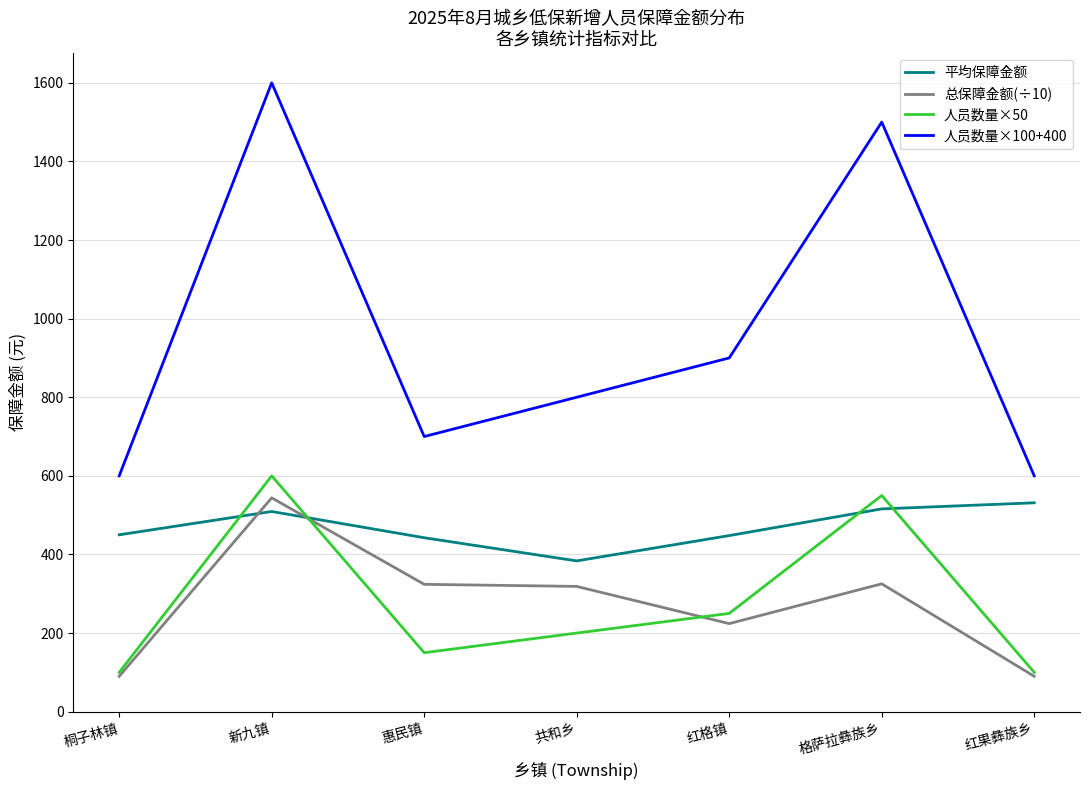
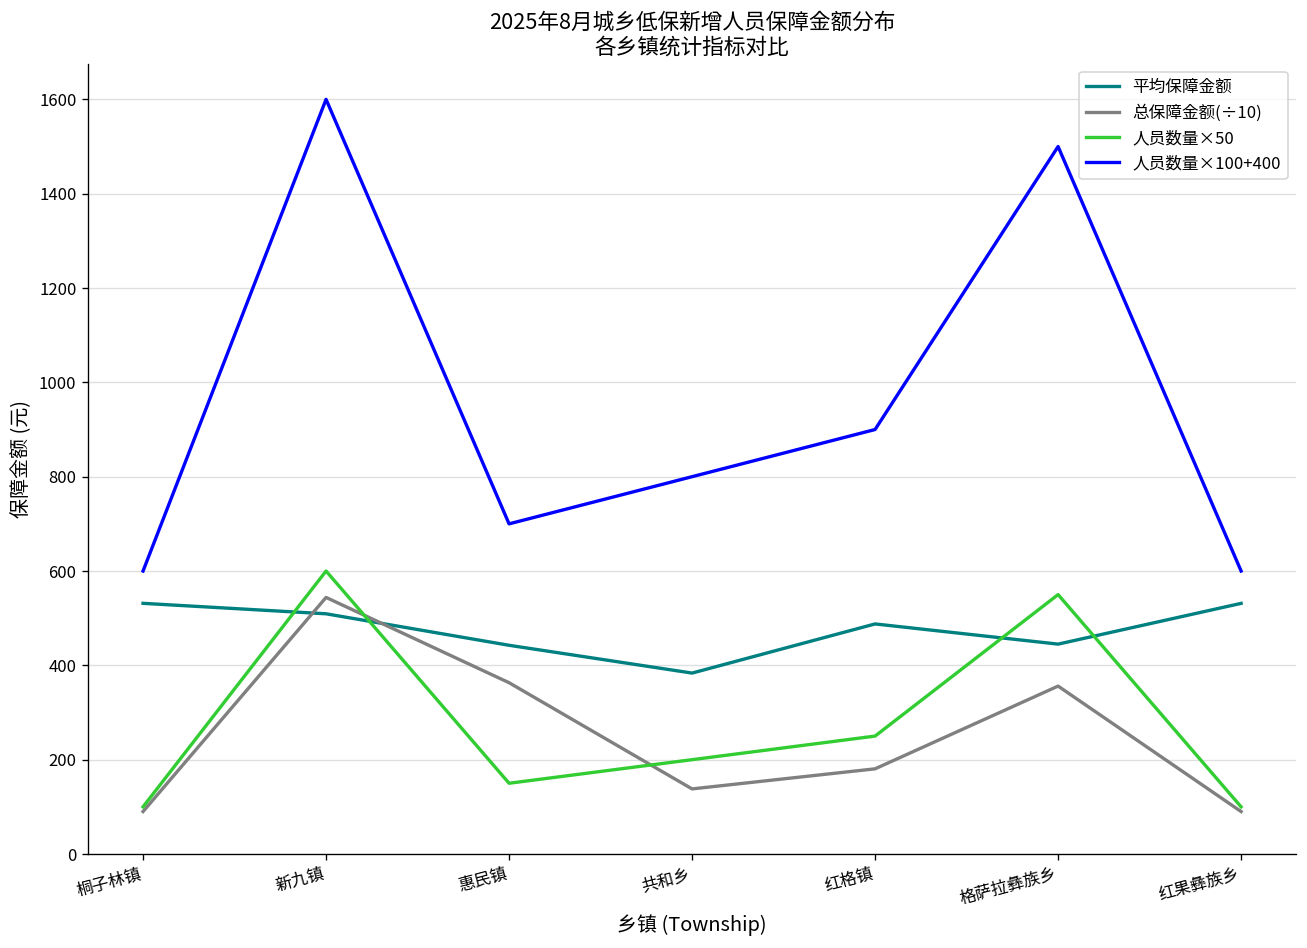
  {
    "平均保障金额": {
-     "桐子林镇": 450,
+     "桐子林镇": 530,
      "新九镇": 510,
      "惠民镇": 440,
      "共和乡": 380,
-     "红格镇": 450,
-     "格萨拉彝族乡": 520,
+     "红格镇": 490,
+     "格萨拉彝族乡": 450,
      "红果彝族乡": 530
    },
    "总保障金额(÷10)": {
      "桐子林镇": 90,
      "新九镇": 540,
-     "惠民镇": 320,
-     "共和乡": 320,
-     "红格镇": 220,
-     "格萨拉彝族乡": 330,
+     "惠民镇": 360,
+     "共和乡": 140,
+     "红格镇": 180,
+     "格萨拉彝族乡": 360,
      "红果彝族乡": 90
    },
    "人员数量×50": {
      "桐子林镇": 100,
      "新九镇": 600,
      "惠民镇": 150,
      "共和乡": 200,
      "红格镇": 250,
      "格萨拉彝族乡": 550,
      "红果彝族乡": 100
    },
    "人员数量×100+400": {
      "桐子林镇": 600,
      "新九镇": 1600,
      "惠民镇": 700,
      "共和乡": 800,
      "红格镇": 900,
      "格萨拉彝族乡": 1500,
      "红果彝族乡": 600
    }
  }
